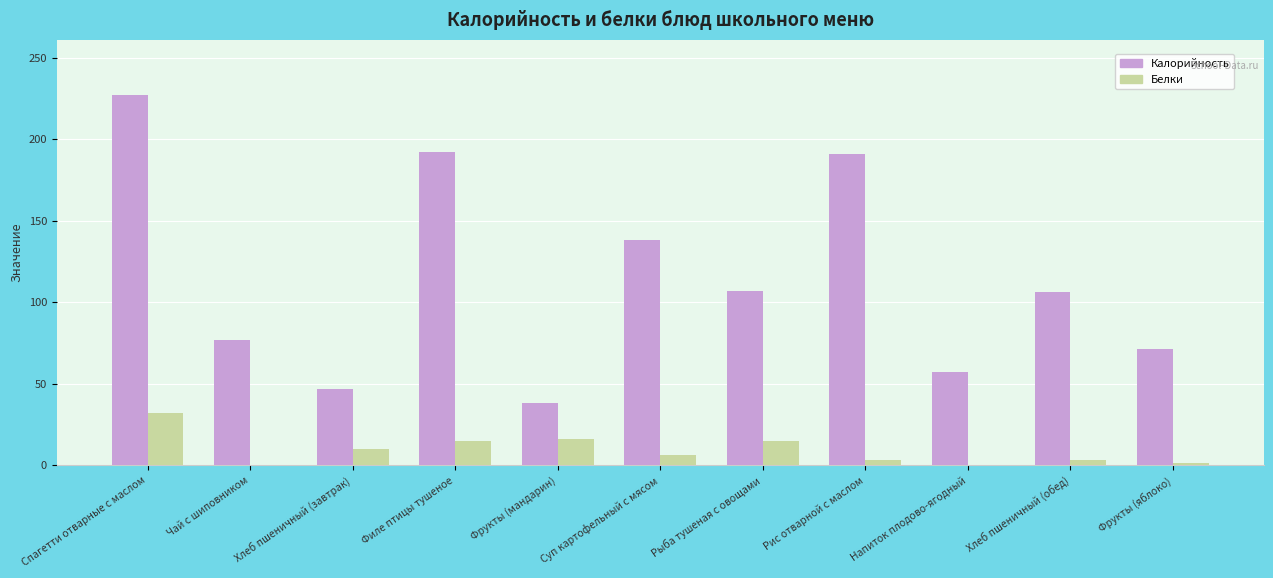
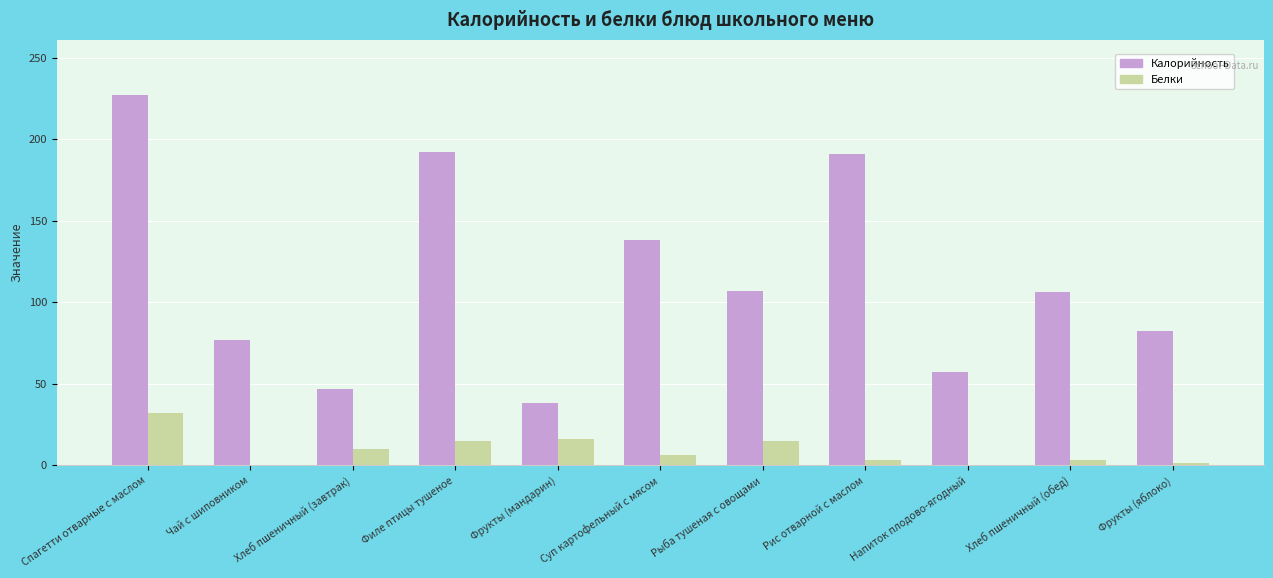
  {
    "Калорийность": {
      "Спагетти отварные с маслом": 227,
      "Чай с шиповником": 77,
      "Хлеб пшеничный (завтрак)": 47,
      "Филе птицы тушеное": 192,
      "Фрукты (мандарин)": 38,
      "Суп картофельный с мясом": 138,
      "Рыба тушеная с овощами": 107,
      "Рис отварной с маслом": 191,
      "Напиток плодово-ягодный": 57,
      "Хлеб пшеничный (обед)": 106,
-     "Фрукты (яблоко)": 71
+     "Фрукты (яблоко)": 82
    },
    "Белки": {
      "Спагетти отварные с маслом": 32,
      "Чай с шиповником": 0,
      "Хлеб пшеничный (завтрак)": 10,
      "Филе птицы тушеное": 15,
      "Фрукты (мандарин)": 16,
      "Суп картофельный с мясом": 6,
      "Рыба тушеная с овощами": 15,
      "Рис отварной с маслом": 3,
      "Напиток плодово-ягодный": 0,
      "Хлеб пшеничный (обед)": 3
    }
  }
